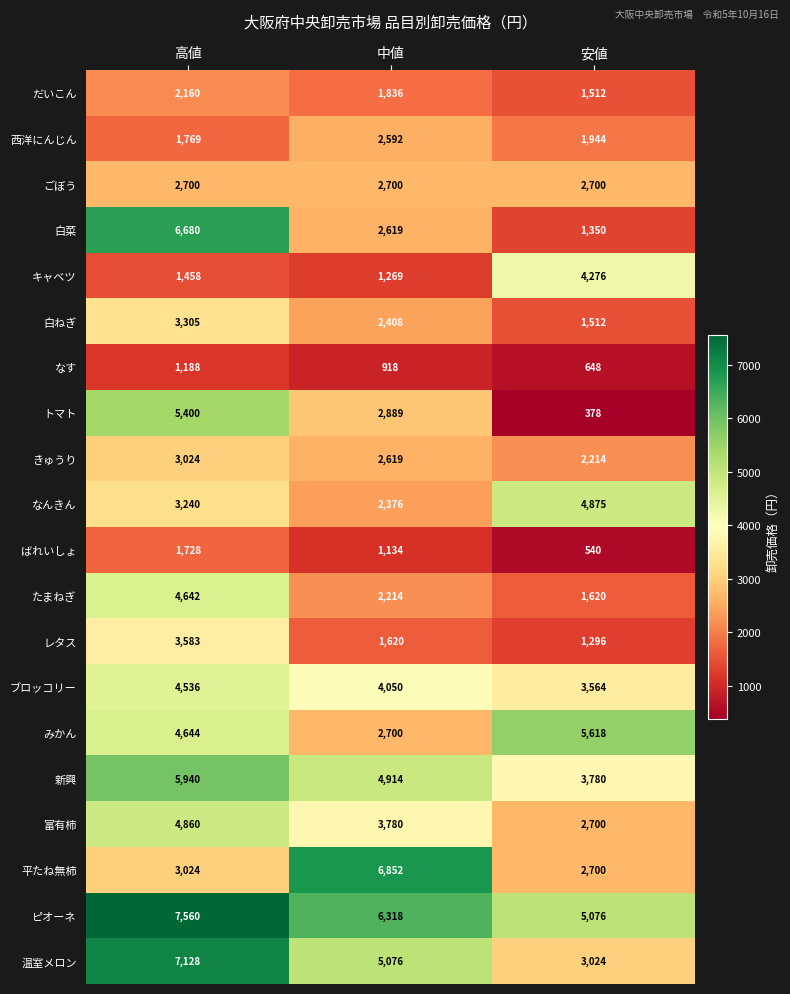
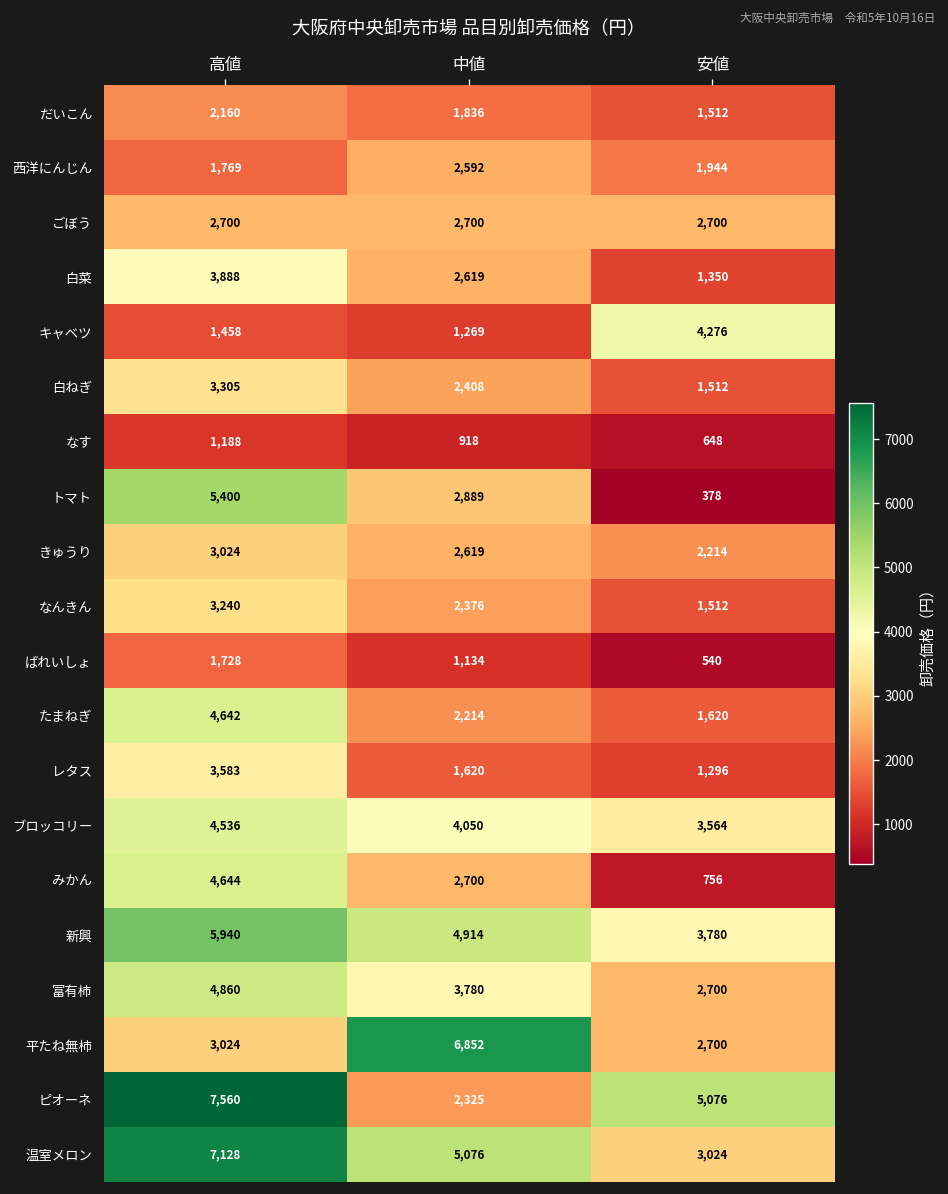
  {
    "だいこん": {
      "高値": "2,160",
      "中値": "1,836",
      "安値": "1,512"
    },
    "西洋にんじん": {
      "高値": "1,769",
      "中値": "2,592",
      "安値": "1,944"
    },
    "ごぼう": {
      "高値": "2,700",
      "中値": "2,700",
      "安値": "2,700"
    },
    "白菜": {
-     "高値": "6,680",
+     "高値": "3,888",
      "中値": "2,619",
      "安値": "1,350"
    },
    "キャベツ": {
      "高値": "1,458",
      "中値": "1,269",
      "安値": "4,276"
    },
    "白ねぎ": {
      "高値": "3,305",
      "中値": "2,408",
      "安値": "1,512"
    },
    "なす": {
      "高値": "1,188",
      "中値": "918",
      "安値": "648"
    },
    "トマト": {
      "高値": "5,400",
      "中値": "2,889",
      "安値": "378"
    },
    "きゅうり": {
      "高値": "3,024",
      "中値": "2,619",
      "安値": "2,214"
    },
    "なんきん": {
      "高値": "3,240",
      "中値": "2,376",
-     "安値": "4,875"
+     "安値": "1,512"
    },
    "ばれいしょ": {
      "高値": "1,728",
      "中値": "1,134",
      "安値": "540"
    },
    "たまねぎ": {
      "高値": "4,642",
      "中値": "2,214",
      "安値": "1,620"
    },
    "レタス": {
      "高値": "3,583",
      "中値": "1,620",
      "安値": "1,296"
    },
    "ブロッコリー": {
      "高値": "4,536",
      "中値": "4,050",
      "安値": "3,564"
    },
    "みかん": {
      "高値": "4,644",
      "中値": "2,700",
-     "安値": "5,618"
+     "安値": "756"
    },
    "新興": {
      "高値": "5,940",
      "中値": "4,914",
      "安値": "3,780"
    },
    "富有柿": {
      "高値": "4,860",
      "中値": "3,780",
      "安値": "2,700"
    },
    "平たね無柿": {
      "高値": "3,024",
      "中値": "6,852",
      "安値": "2,700"
    },
    "ピオーネ": {
      "高値": "7,560",
-     "中値": "6,318",
+     "中値": "2,325",
      "安値": "5,076"
    },
    "温室メロン": {
      "高値": "7,128",
      "中値": "5,076",
      "安値": "3,024"
    }
  }
